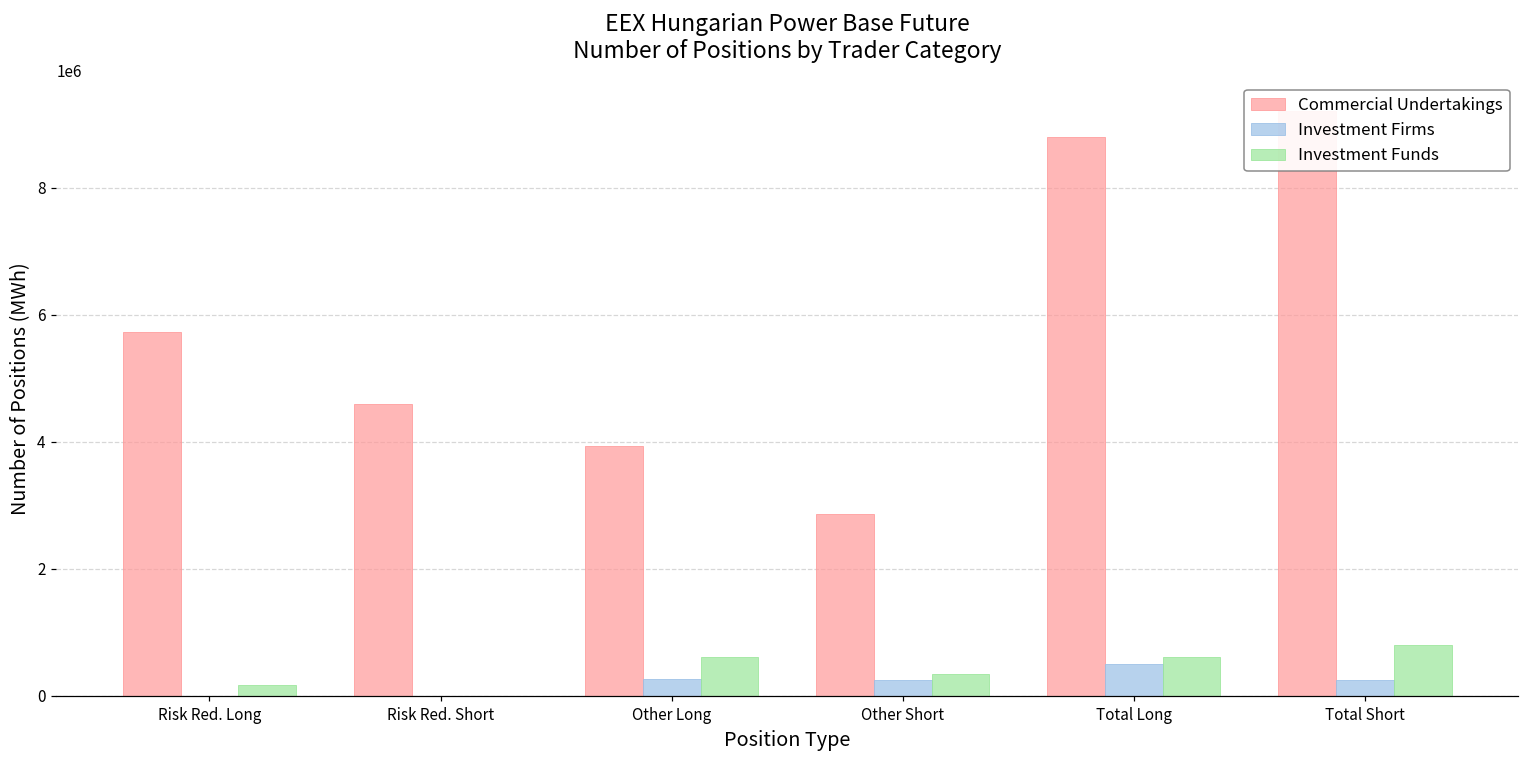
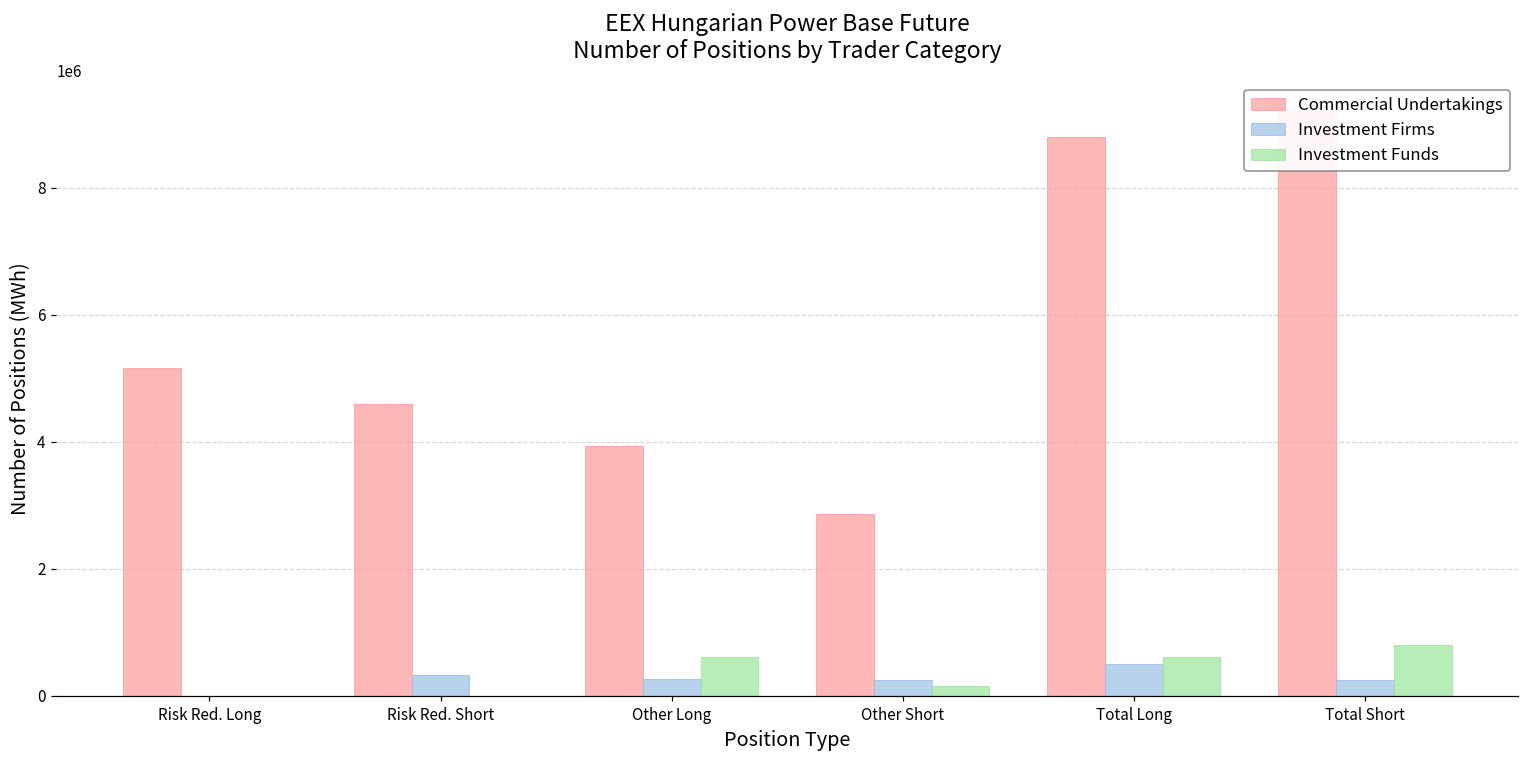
  {
    "Commercial Undertakings": {
-     "Risk Red. Long": 5700000,
+     "Risk Red. Long": 5200000,
      "Risk Red. Short": 4600000,
      "Other Long": 3900000,
      "Other Short": 2900000,
      "Total Long": 8800000
    },
    "Investment Firms": {
      "Risk Red. Long": 0,
-     "Risk Red. Short": 0,
+     "Risk Red. Short": 300000,
      "Other Long": 300000,
      "Other Short": 300000,
      "Total Long": 500000,
      "Total Short": 300000
    },
    "Investment Funds": {
-     "Risk Red. Long": 200000,
+     "Risk Red. Long": 0,
      "Risk Red. Short": 0,
      "Other Long": 600000,
-     "Other Short": 300000,
+     "Other Short": 200000,
      "Total Long": 600000,
      "Total Short": 800000
    }
  }
